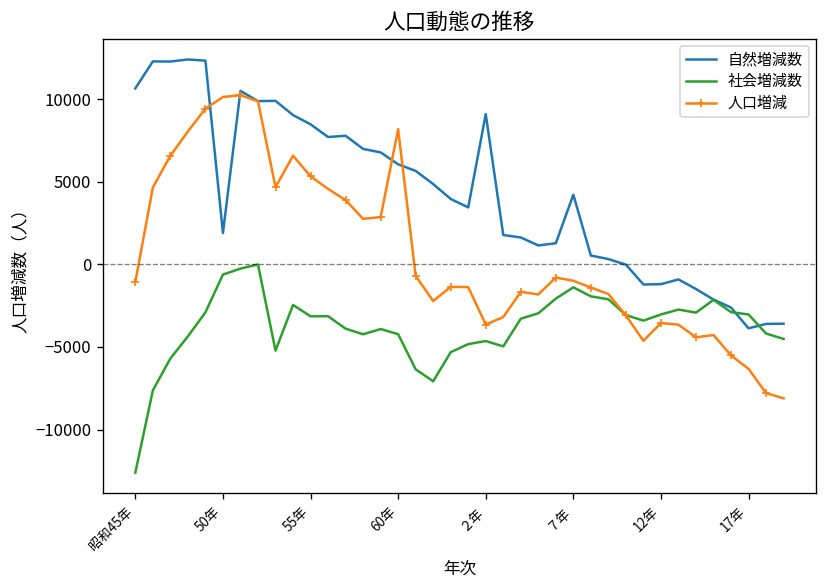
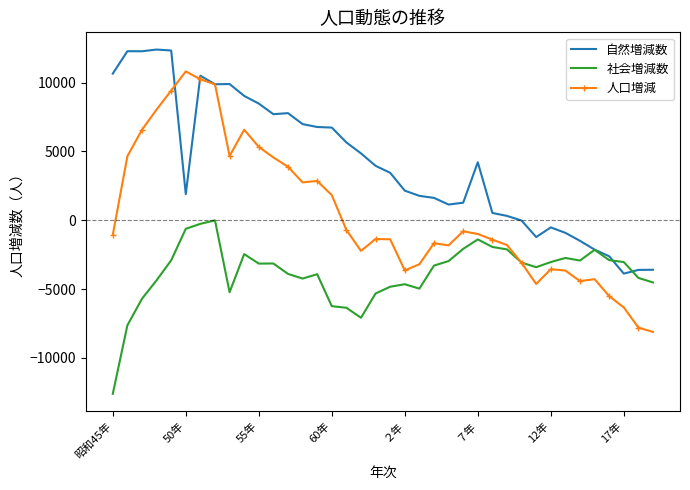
  {
    "自然増減数": {
      "昭和45年": 10700,
      "50年": 1900,
      "55年": 8500,
-     "60年": 6100,
-     "２年": 9100,
+     "60年": 6700,
+     "２年": 2200,
      "７年": 4200,
-     "12年": -1200,
+     "12年": -500,
      "17年": -3900
    },
    "社会増減数": {
      "昭和45年": -12600,
      "50年": -600,
      "55年": -3100,
-     "60年": -4200,
+     "60年": -6200,
      "２年": -4600,
      "７年": -1400,
      "12年": -3000,
      "17年": -3000
    },
    "人口増減": {
      "昭和45年": -1100,
-     "50年": 10100,
+     "50年": 10800,
      "55年": 5300,
-     "60年": 8200,
+     "60年": 1800,
      "２年": -3600,
      "７年": -1000,
      "12年": -3600,
      "17年": -6300
    }
  }
